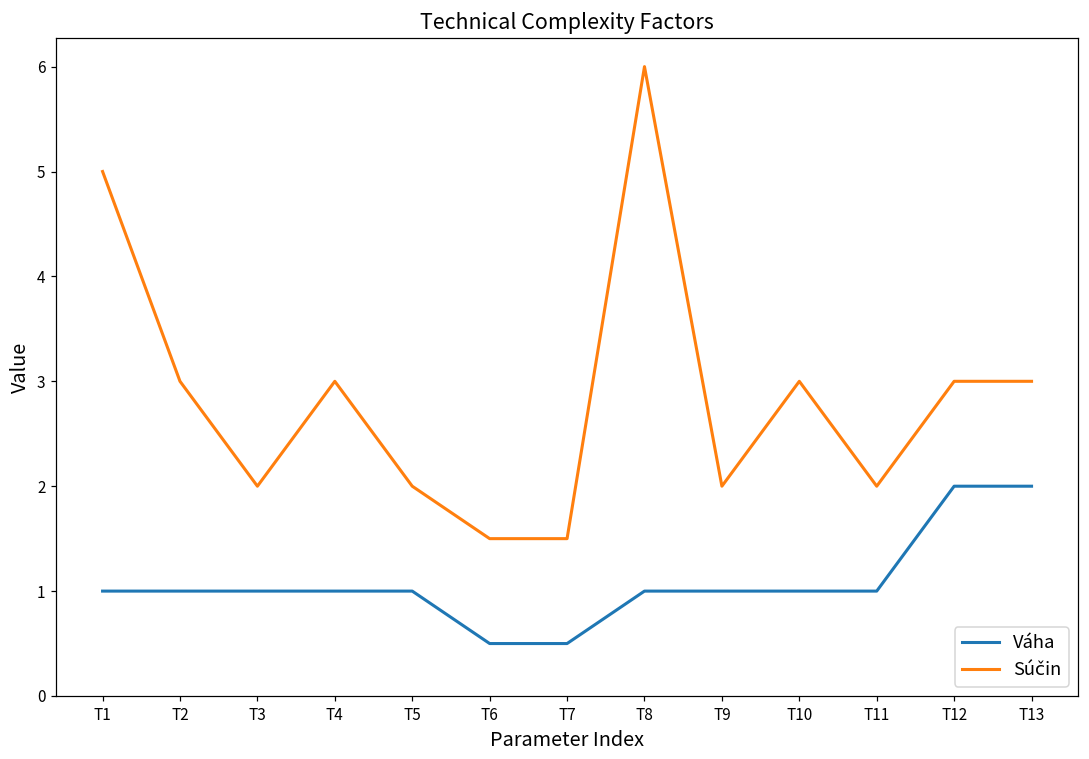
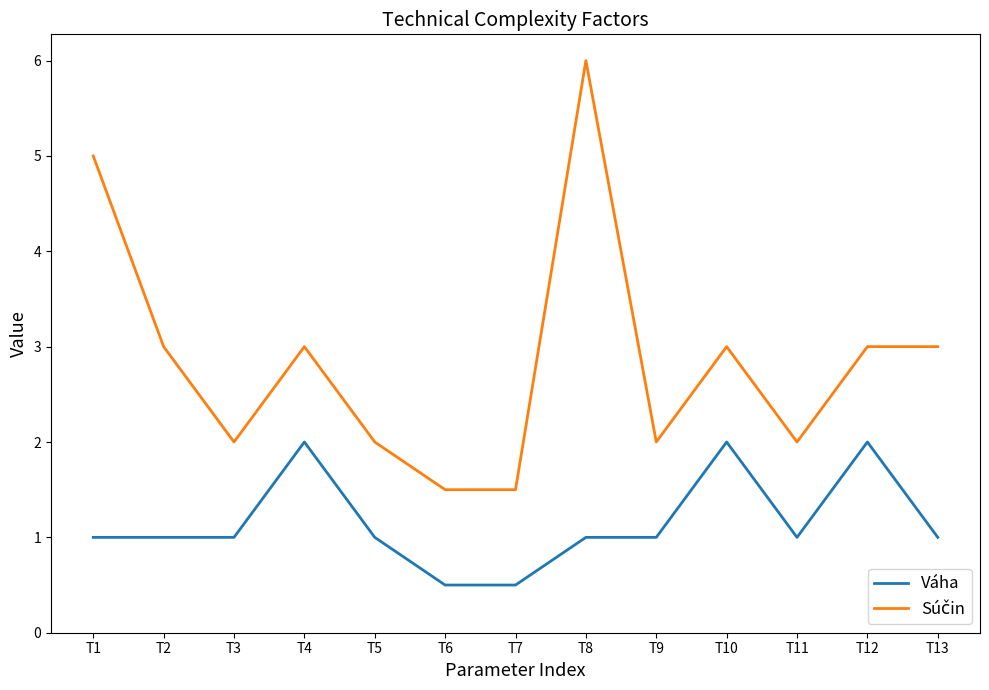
  {
    "Váha": {
      "T1": 1,
      "T2": 1,
      "T3": 1,
-     "T4": 1,
+     "T4": 2,
      "T5": 1,
      "T6": 0.5,
      "T7": 0.5,
      "T8": 1,
      "T9": 1,
-     "T10": 1,
+     "T10": 2,
      "T11": 1,
      "T12": 2,
-     "T13": 2
+     "T13": 1
    },
    "Súčin": {
      "T1": 5,
      "T2": 3,
      "T3": 2,
      "T4": 3,
      "T5": 2,
      "T6": 1.5,
      "T7": 1.5,
      "T8": 6,
      "T9": 2,
      "T10": 3,
      "T11": 2,
      "T12": 3,
      "T13": 3
    }
  }
